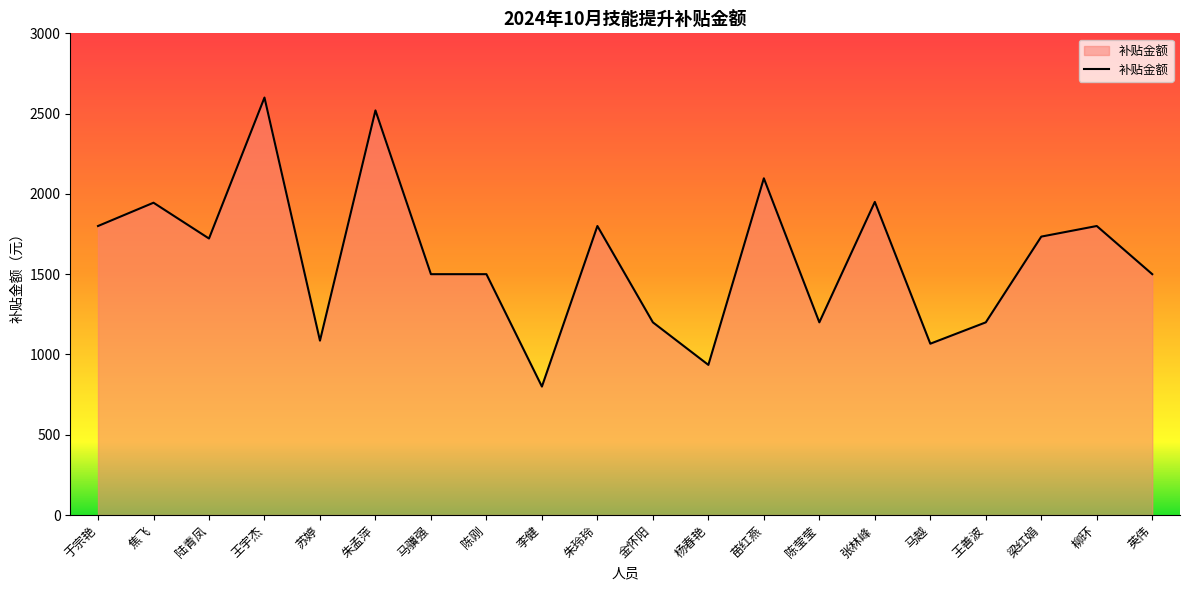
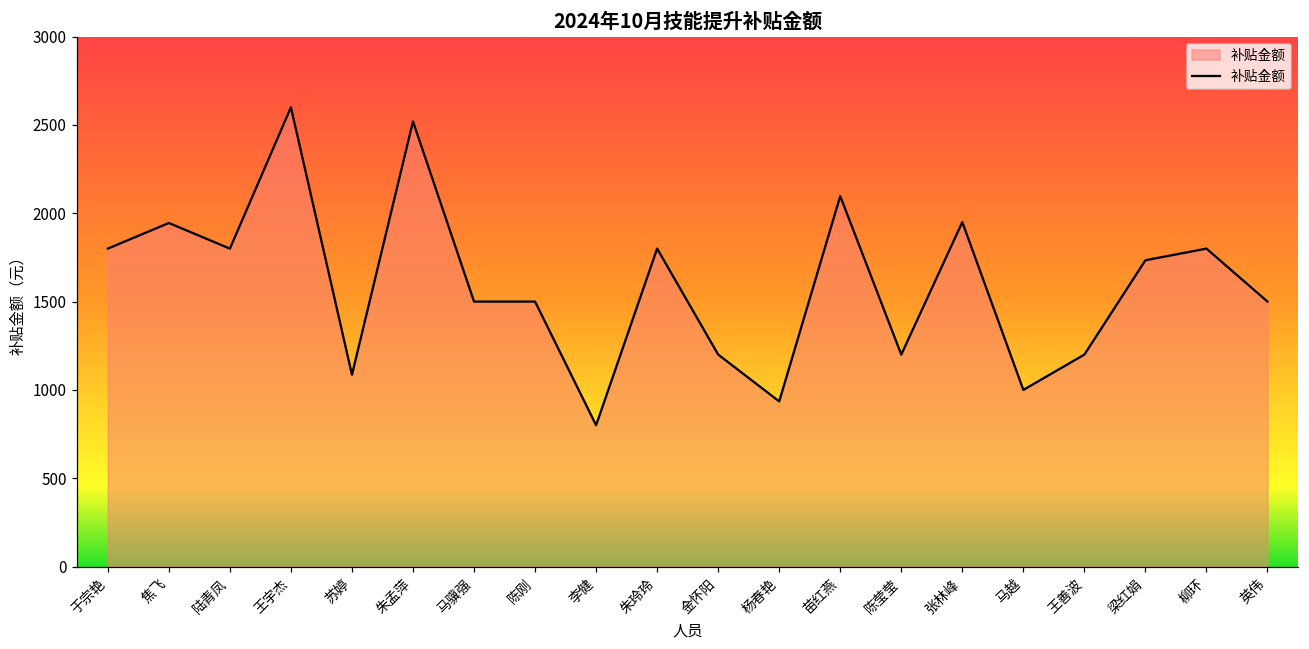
  {
    "于宗艳": 1800,
    "焦飞": 1950,
-   "陆青凤": 1720,
+   "陆青凤": 1800,
    "王宇杰": 2600,
    "苏婷": 1090,
    "朱孟萍": 2520,
    "马骥强": 1500,
    "陈刚": 1500,
    "李健": 800,
    "朱玲玲": 1800,
    "金怀阳": 1200,
    "杨春艳": 940,
    "苗红燕": 2100,
    "陈莹莹": 1200,
    "张林峰": 1950,
-   "马越": 1070,
+   "马越": 1000,
    "王善波": 1200,
    "梁红娟": 1730,
    "柳环": 1800,
    "英伟": 1500
  }
